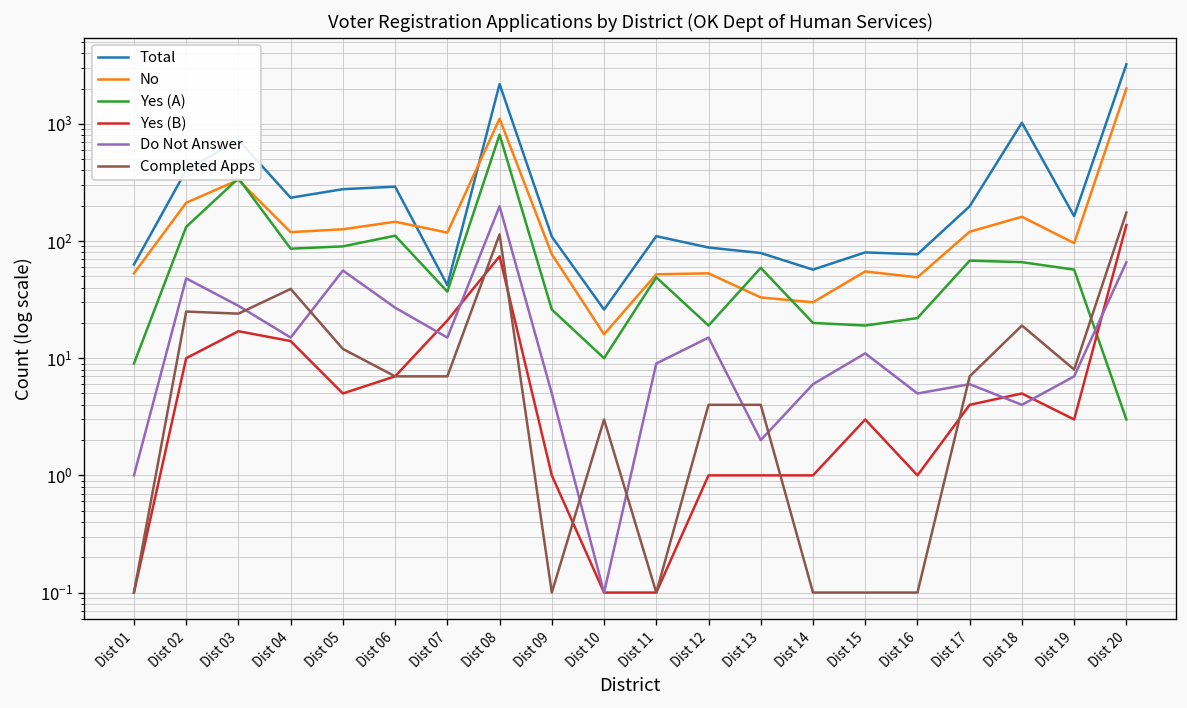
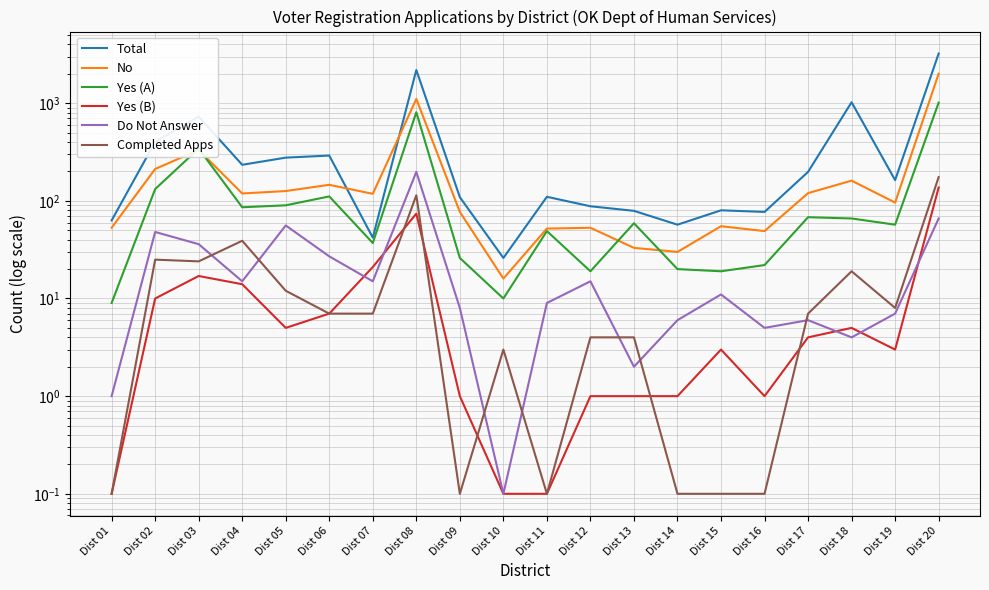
  {
    "Total": {
      "Dist 01": 60,
      "Dist 04": 230,
      "Dist 05": 280,
      "Dist 06": 290,
      "Dist 07": 42,
      "Dist 08": 2200,
      "Dist 09": 110,
      "Dist 10": 26,
      "Dist 11": 110,
      "Dist 12": 90,
      "Dist 13": 80,
      "Dist 14": 60,
      "Dist 15": 80,
      "Dist 16": 80,
      "Dist 17": 200,
      "Dist 18": 1000,
      "Dist 19": 160,
      "Dist 20": 3200
    },
    "No": {
      "Dist 01": 50,
      "Dist 02": 210,
      "Dist 04": 120,
      "Dist 05": 130,
      "Dist 06": 150,
      "Dist 07": 120,
      "Dist 08": 1100,
      "Dist 09": 80,
      "Dist 10": 16,
      "Dist 12": 50,
      "Dist 13": 33,
      "Dist 14": 30,
      "Dist 15": 60,
      "Dist 16": 50,
      "Dist 17": 120,
      "Dist 18": 160,
      "Dist 19": 100,
      "Dist 20": 2000
    },
    "Yes (A)": {
      "Dist 01": 9,
      "Dist 02": 130,
      "Dist 04": 90,
      "Dist 05": 90,
      "Dist 06": 110,
      "Dist 07": 37,
      "Dist 08": 800,
      "Dist 09": 26,
      "Dist 10": 10,
      "Dist 12": 19,
      "Dist 13": 60,
      "Dist 14": 20,
      "Dist 15": 19,
      "Dist 16": 22,
      "Dist 17": 70,
      "Dist 18": 70,
      "Dist 19": 60,
-     "Dist 20": 3
+     "Dist 20": 1000
    },
    "Yes (B)": {
      "Dist 02": 10,
      "Dist 03": 17,
      "Dist 04": 14,
      "Dist 05": 5,
      "Dist 07": 21,
      "Dist 08": 70,
      "Dist 09": 1,
      "Dist 12": 1,
      "Dist 13": 1,
      "Dist 14": 1,
      "Dist 15": 3,
      "Dist 16": 1,
      "Dist 17": 4,
      "Dist 18": 5,
      "Dist 19": 3,
      "Dist 20": 140
    },
    "Do Not Answer": {
      "Dist 01": 1,
      "Dist 02": 50,
-     "Dist 03": 28,
+     "Dist 03": 36,
      "Dist 04": 15,
      "Dist 05": 60,
      "Dist 06": 27,
      "Dist 07": 15,
      "Dist 08": 200,
-     "Dist 09": 5,
+     "Dist 09": 8,
      "Dist 11": 9,
      "Dist 12": 15,
      "Dist 13": 2,
      "Dist 14": 6,
      "Dist 15": 11,
      "Dist 16": 5,
      "Dist 17": 6,
      "Dist 18": 4,
      "Dist 19": 7,
      "Dist 20": 70
    },
    "Completed Apps": {
      "Dist 02": 25,
      "Dist 03": 24,
      "Dist 04": 39,
      "Dist 05": 12,
      "Dist 07": 7,
      "Dist 08": 110,
      "Dist 09": 0.10,
      "Dist 10": 3,
      "Dist 12": 4,
      "Dist 13": 4,
      "Dist 14": 0.10,
      "Dist 15": 0.10,
      "Dist 16": 0.10,
      "Dist 17": 7,
      "Dist 18": 19,
      "Dist 19": 8,
      "Dist 20": 180
    }
  }
